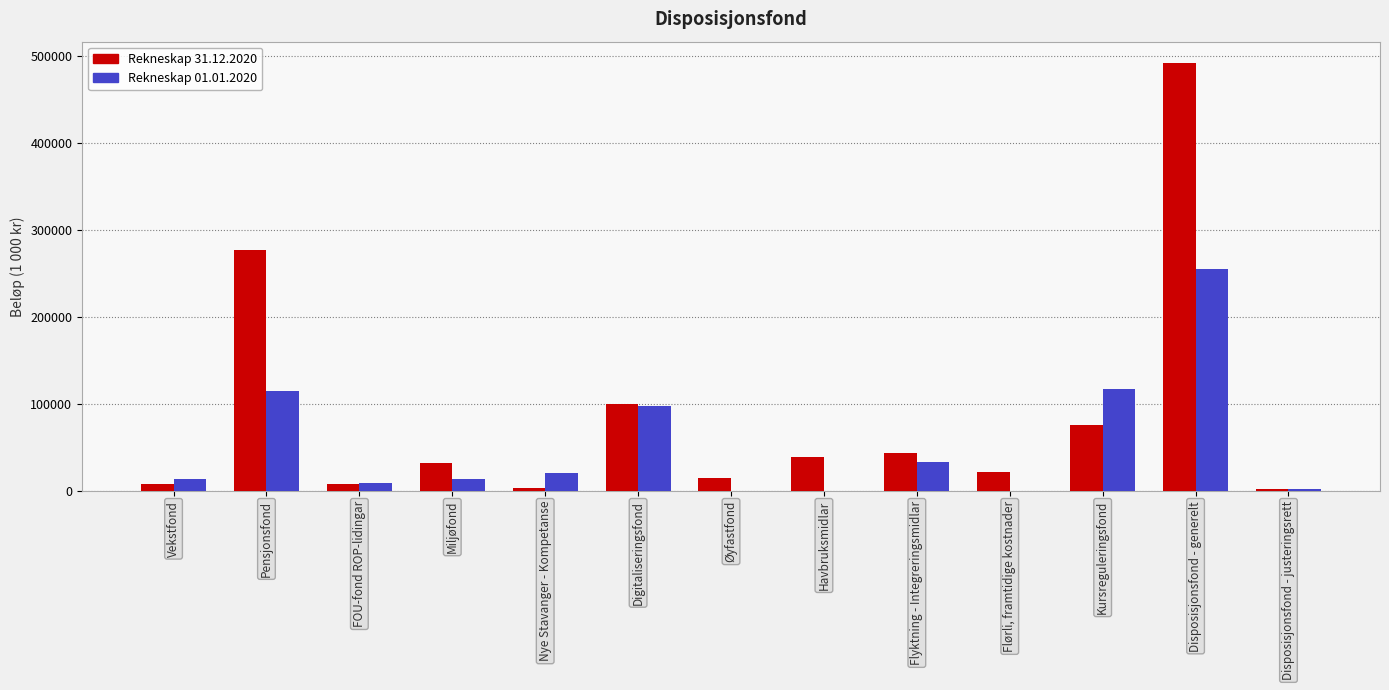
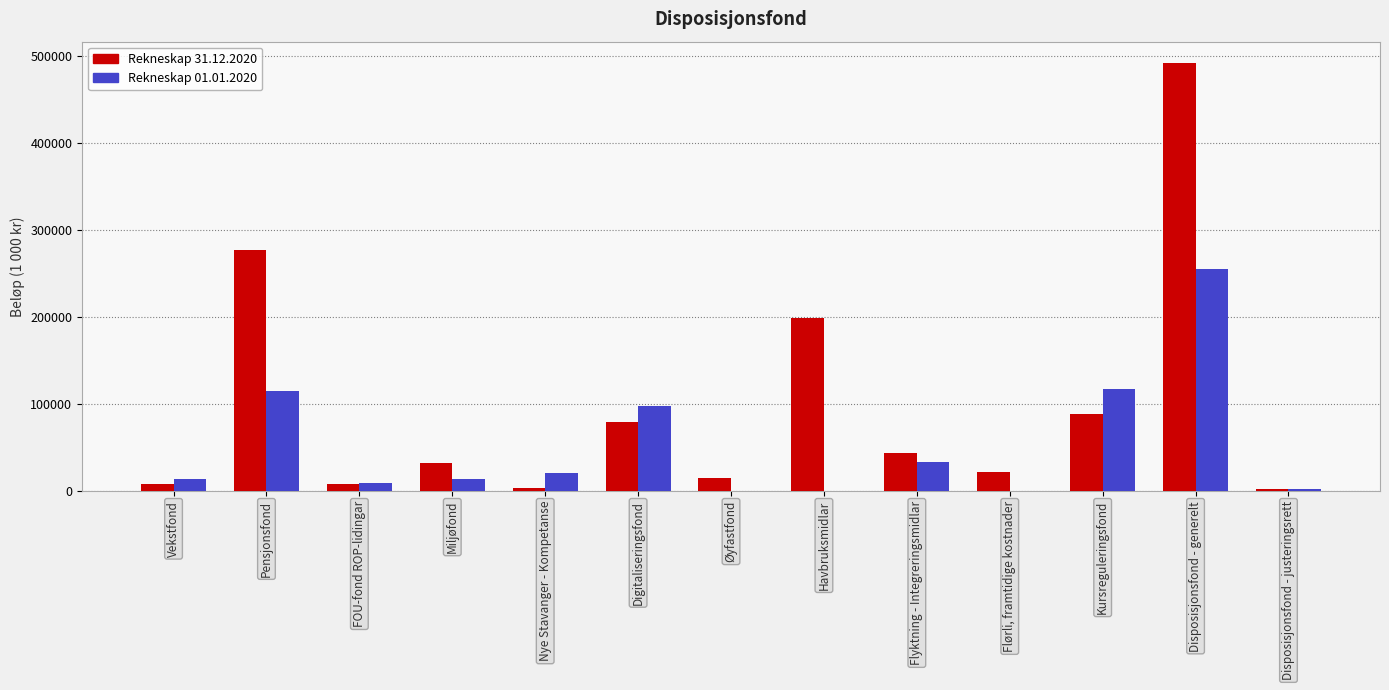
  {
    "Rekneskap 31.12.2020": {
      "Vekstfond": 10000,
      "Pensjonsfond": 280000,
      "FOU-fond ROP-lidingar": 10000,
      "Miljøfond": 30000,
      "Nye Stavanger - Kompetanse": 0,
-     "Digitaliseringsfond": 100000,
+     "Digitaliseringsfond": 80000,
      "Øyfastfond": 20000,
-     "Havbruksmidlar": 40000,
+     "Havbruksmidlar": 200000,
      "Flyktning - Integreringsmidlar": 40000,
      "Flørli, framtidige kostnader": 20000,
-     "Kursreguleringsfond": 80000,
+     "Kursreguleringsfond": 90000,
      "Disposisjonsfond - generelt": 490000
    },
    "Rekneskap 01.01.2020": {
      "Vekstfond": 10000,
      "Pensjonsfond": 110000,
      "FOU-fond ROP-lidingar": 10000,
      "Miljøfond": 10000,
      "Nye Stavanger - Kompetanse": 20000,
      "Digitaliseringsfond": 100000,
      "Øyfastfond": 0,
      "Havbruksmidlar": 0,
      "Flyktning - Integreringsmidlar": 30000,
      "Flørli, framtidige kostnader": 0,
      "Kursreguleringsfond": 120000,
      "Disposisjonsfond - generelt": 250000
    }
  }
